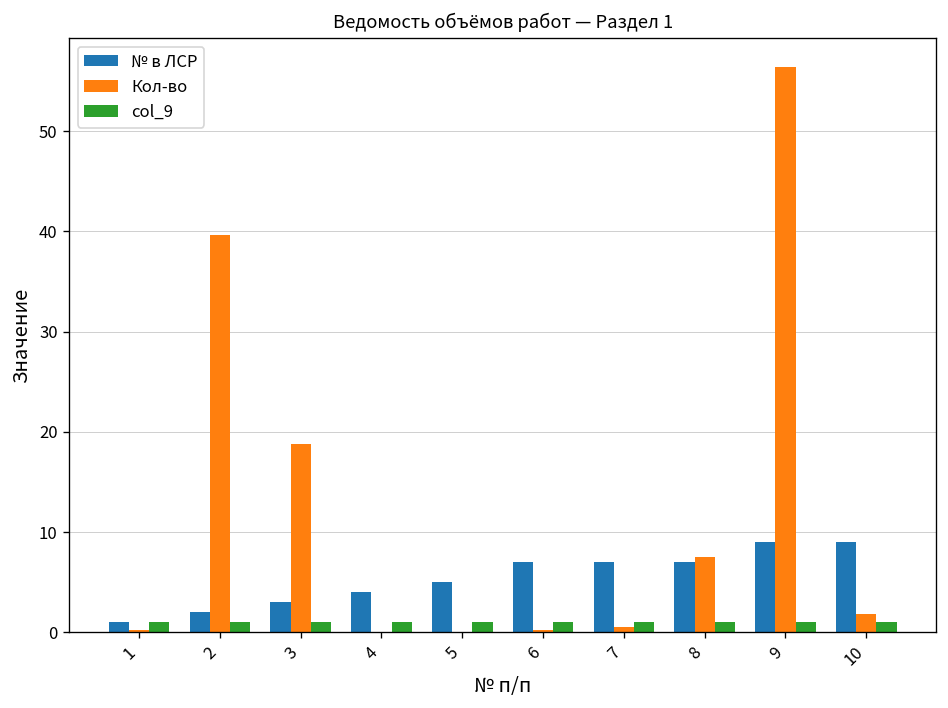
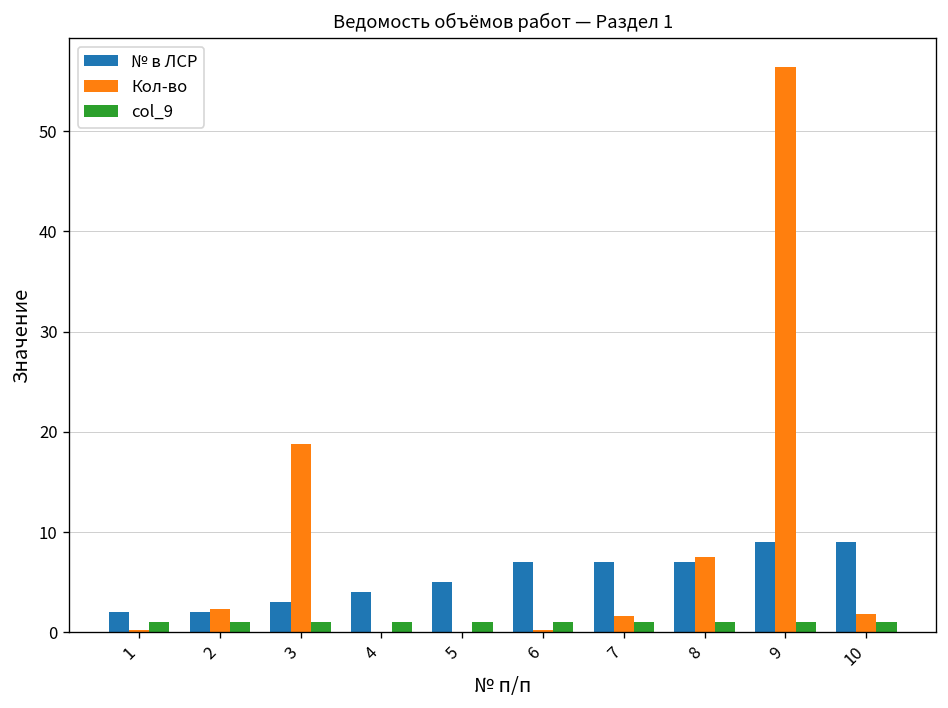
  {
    "№ в ЛСР": {
-     "1": 1,
+     "1": 2,
      "2": 2,
      "3": 3,
      "4": 4,
      "5": 5,
      "6": 7,
      "7": 7,
      "8": 7,
      "9": 9,
      "10": 9
    },
    "Кол-во": {
-     "2": 40,
+     "2": 2,
      "3": 19,
-     "7": 1,
+     "7": 2,
      "8": 7,
      "9": 56,
      "10": 2
    },
    "col_9": {
      "1": 1,
      "2": 1,
      "3": 1,
      "4": 1,
      "5": 1,
      "6": 1,
      "7": 1,
      "8": 1,
      "9": 1,
      "10": 1
    }
  }
